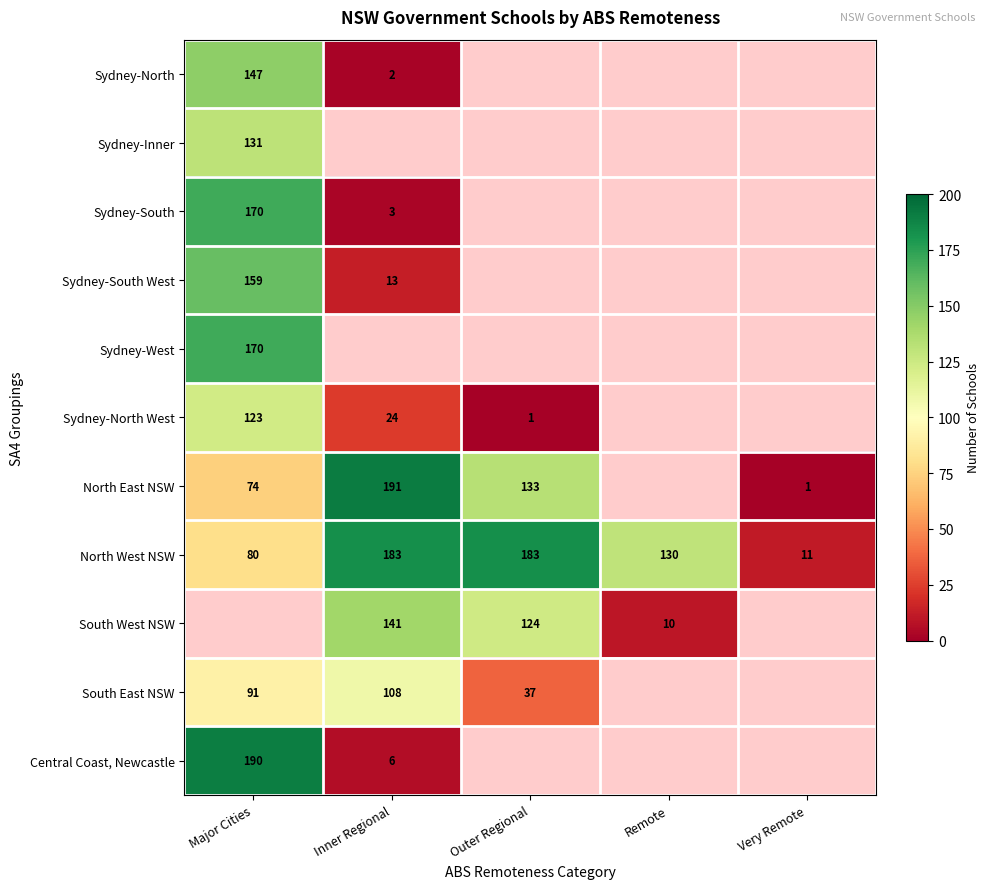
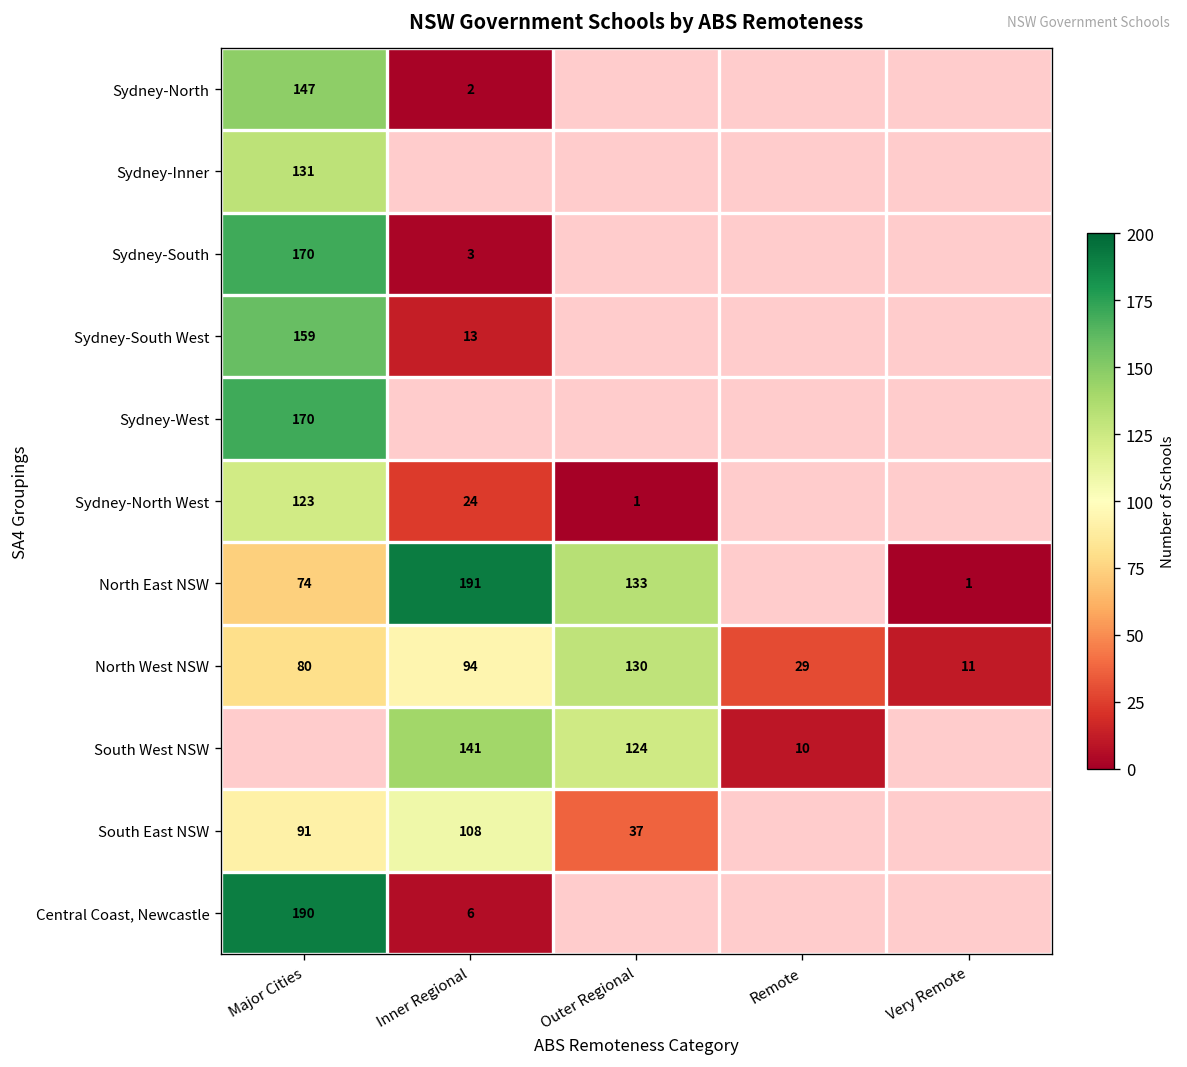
  {
    "Sydney-North": {
      "Major Cities": 147,
      "Inner Regional": 2
    },
    "Sydney-Inner": {
      "Major Cities": 131
    },
    "Sydney-South": {
      "Major Cities": 170,
      "Inner Regional": 3
    },
    "Sydney-South West": {
      "Major Cities": 159,
      "Inner Regional": 13
    },
    "Sydney-West": {
      "Major Cities": 170
    },
    "Sydney-North West": {
      "Major Cities": 123,
      "Inner Regional": 24,
      "Outer Regional": 1
    },
    "North East NSW": {
      "Major Cities": 74,
      "Inner Regional": 191,
      "Outer Regional": 133,
      "Very Remote": 1
    },
    "North West NSW": {
      "Major Cities": 80,
-     "Inner Regional": 183,
-     "Outer Regional": 183,
-     "Remote": 130,
+     "Inner Regional": 94,
+     "Outer Regional": 130,
+     "Remote": 29,
      "Very Remote": 11
    },
    "South West NSW": {
      "Inner Regional": 141,
      "Outer Regional": 124,
      "Remote": 10
    },
    "South East NSW": {
      "Major Cities": 91,
      "Inner Regional": 108,
      "Outer Regional": 37
    },
    "Central Coast, Newcastle": {
      "Major Cities": 190,
      "Inner Regional": 6
    }
  }
